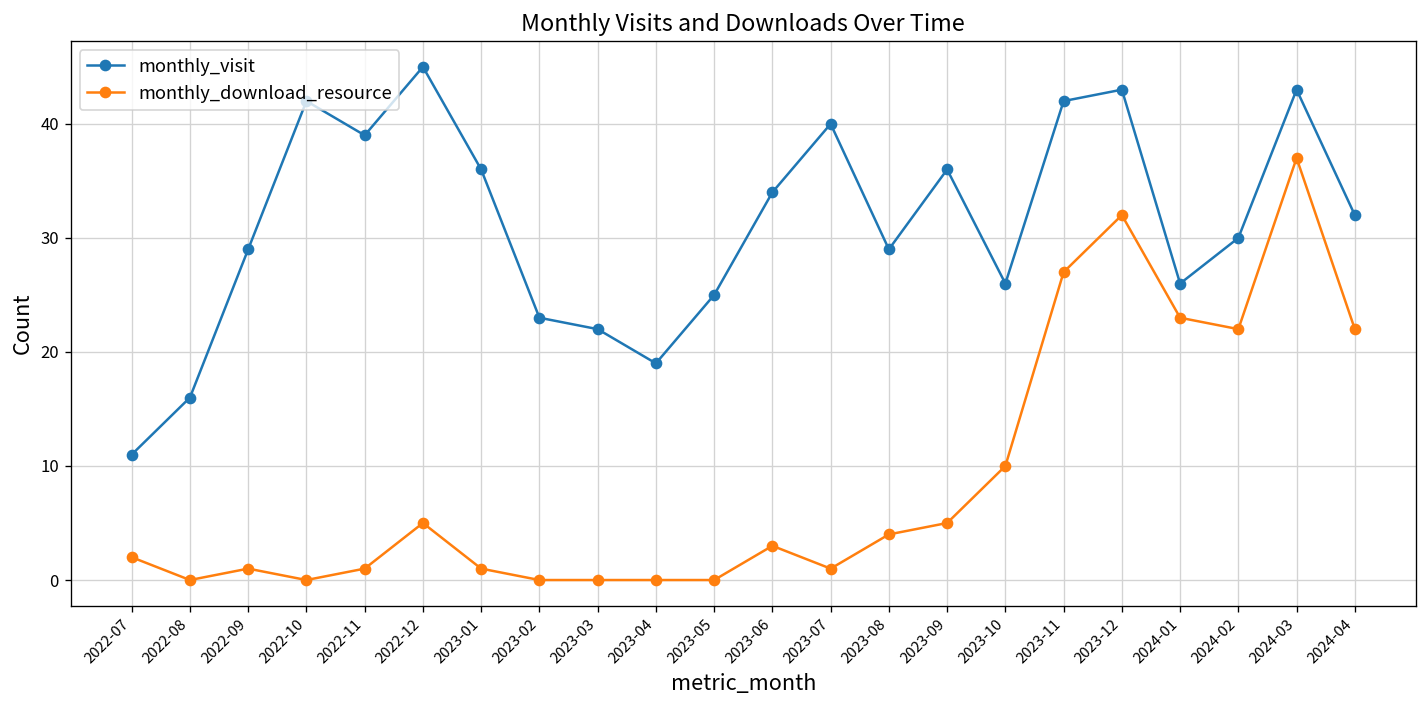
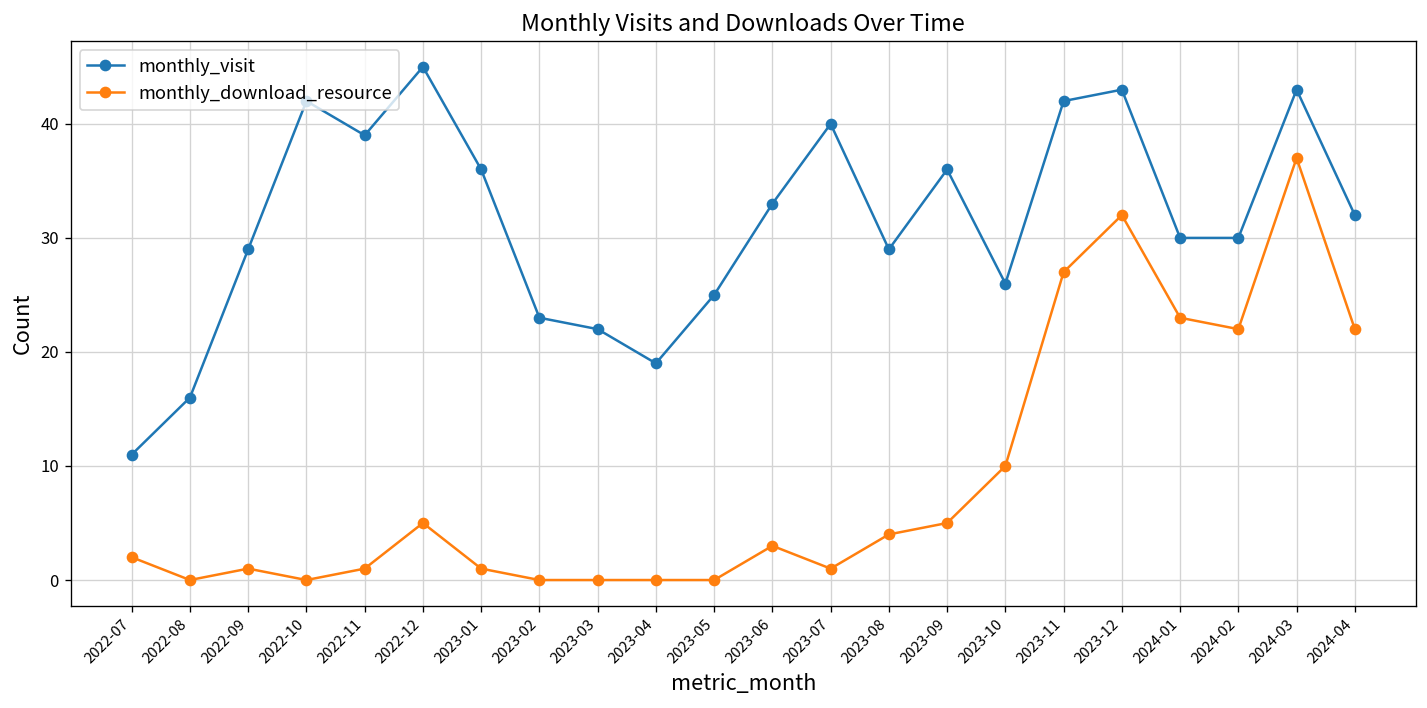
  {
    "monthly_visit": {
      "2022-07": 11,
      "2022-08": 16,
      "2022-09": 29,
      "2022-11": 39,
      "2022-12": 45,
      "2023-01": 36,
      "2023-02": 23,
      "2023-03": 22,
      "2023-04": 19,
      "2023-05": 25,
-     "2023-06": 34,
+     "2023-06": 33,
      "2023-07": 40,
      "2023-08": 29,
      "2023-09": 36,
      "2023-10": 26,
      "2023-11": 42,
      "2023-12": 43,
-     "2024-01": 26,
+     "2024-01": 30,
      "2024-02": 30,
      "2024-03": 43,
      "2024-04": 32
    },
    "monthly_download_resource": {
      "2022-07": 2,
      "2022-08": 0,
      "2022-09": 1,
      "2022-10": 0,
      "2022-11": 1,
      "2022-12": 5,
      "2023-01": 1,
      "2023-02": 0,
      "2023-03": 0,
      "2023-04": 0,
      "2023-05": 0,
      "2023-06": 3,
      "2023-07": 1,
      "2023-08": 4,
      "2023-09": 5,
      "2023-10": 10,
      "2023-11": 27,
      "2023-12": 32,
      "2024-01": 23,
      "2024-02": 22,
      "2024-03": 37,
      "2024-04": 22
    }
  }
